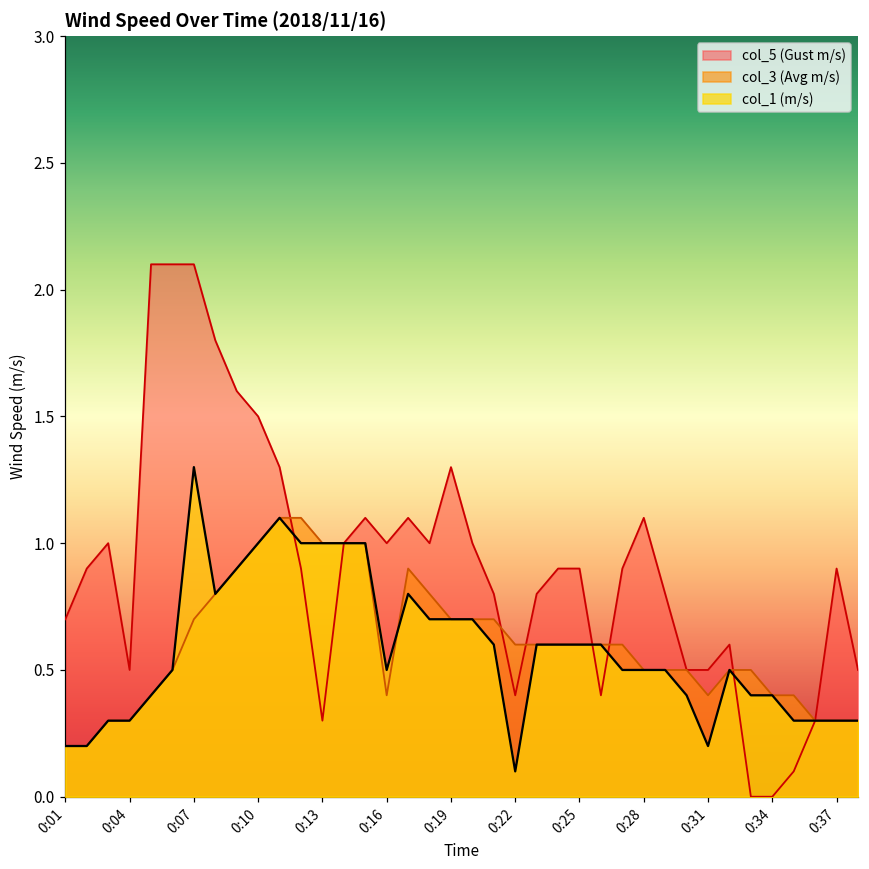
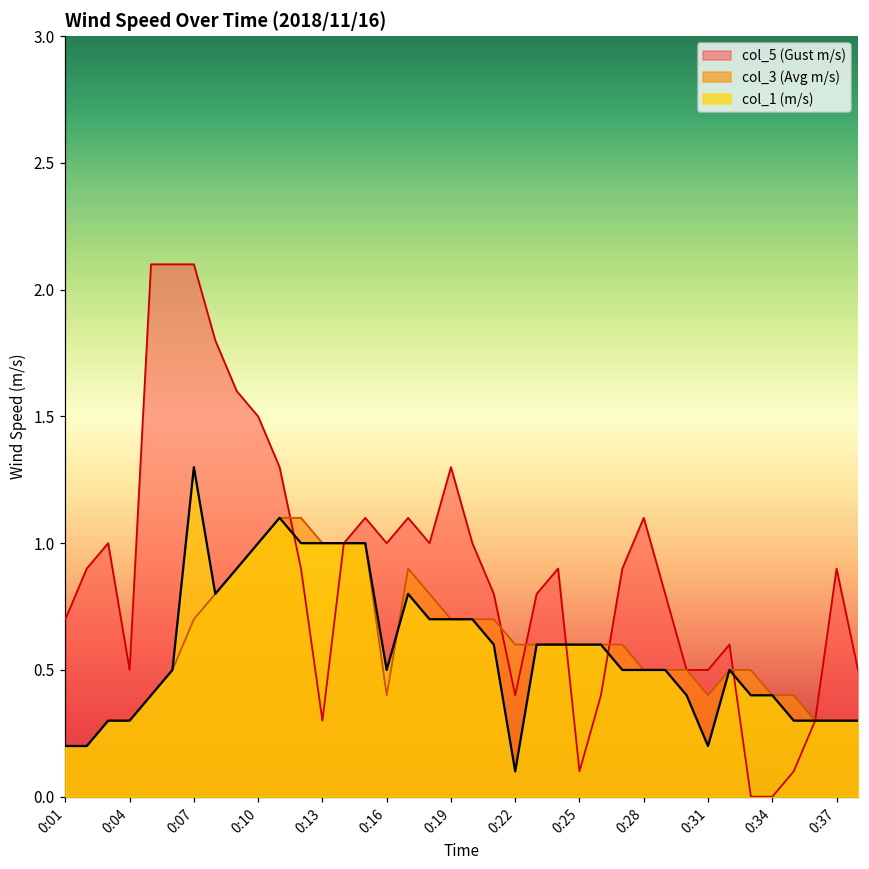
  {
    "col_5 (Gust m/s)": {
      "0:01": 0.7,
      "0:04": 0.5,
      "0:07": 2.1,
      "0:10": 1.5,
      "0:13": 0.3,
      "0:16": 1.0,
      "0:19": 1.3,
      "0:22": 0.4,
-     "0:25": 0.9,
+     "0:25": 0.1,
      "0:28": 1.1,
      "0:31": 0.5,
      "0:34": 0.0,
      "0:37": 0.9
    },
    "col_3 (Avg m/s)": {
      "0:07": 0.7,
      "0:16": 0.4,
      "0:22": 0.6,
      "0:31": 0.4
    },
    "col_1 (m/s)": {
      "0:07": 1.3,
      "0:16": 0.5,
      "0:22": 0.1,
      "0:31": 0.2
    }
  }
